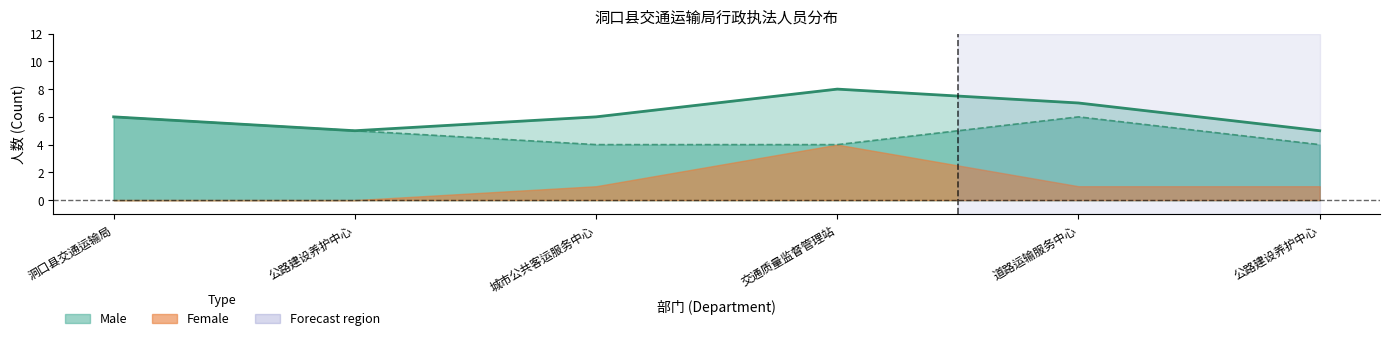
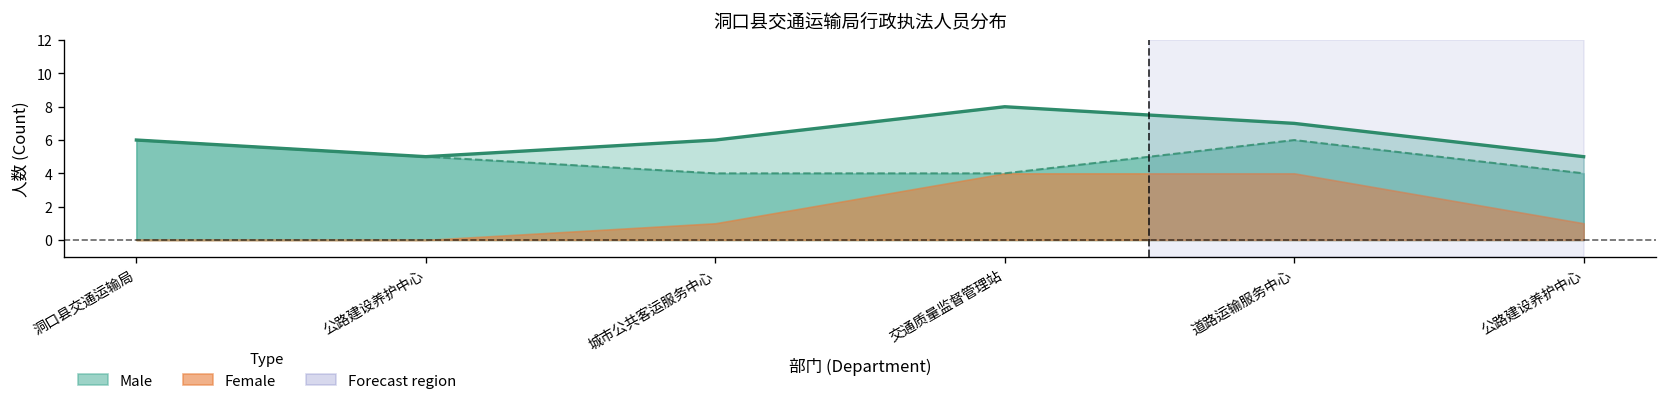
  {
    "Female": {
      "洞口县交通运输局": 0,
      "城市公共客运服务中心": 1,
-     "道路运输服务中心": 1
+     "道路运输服务中心": 4
    }
  }
